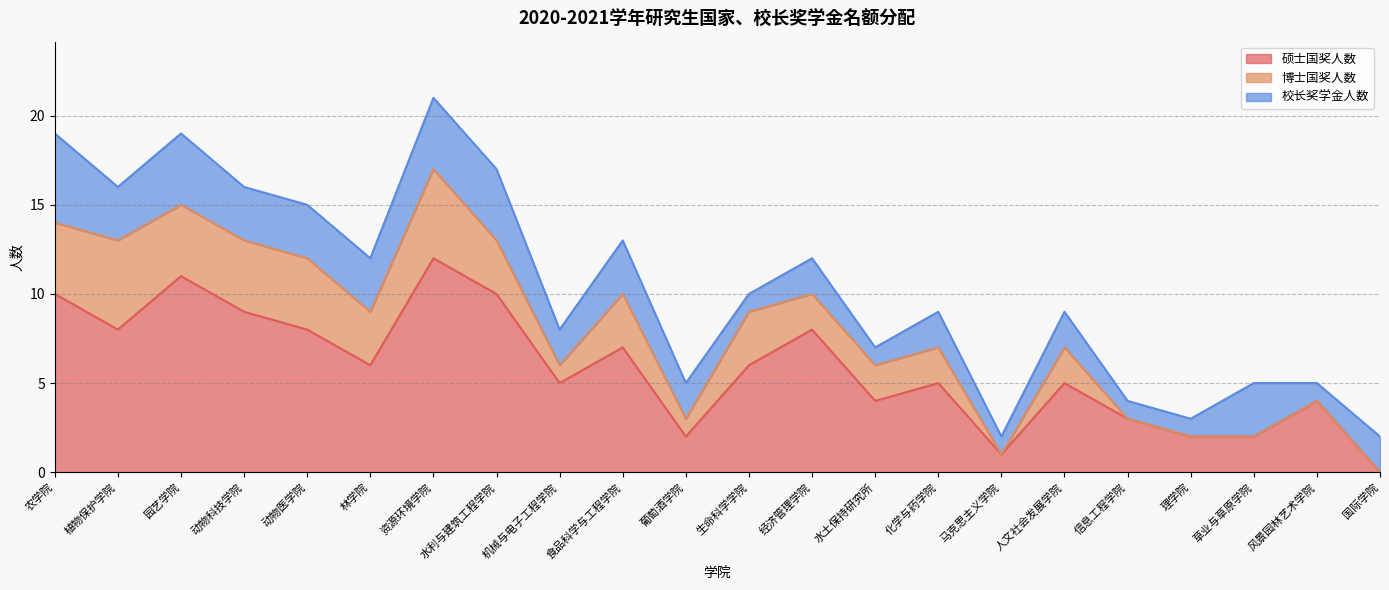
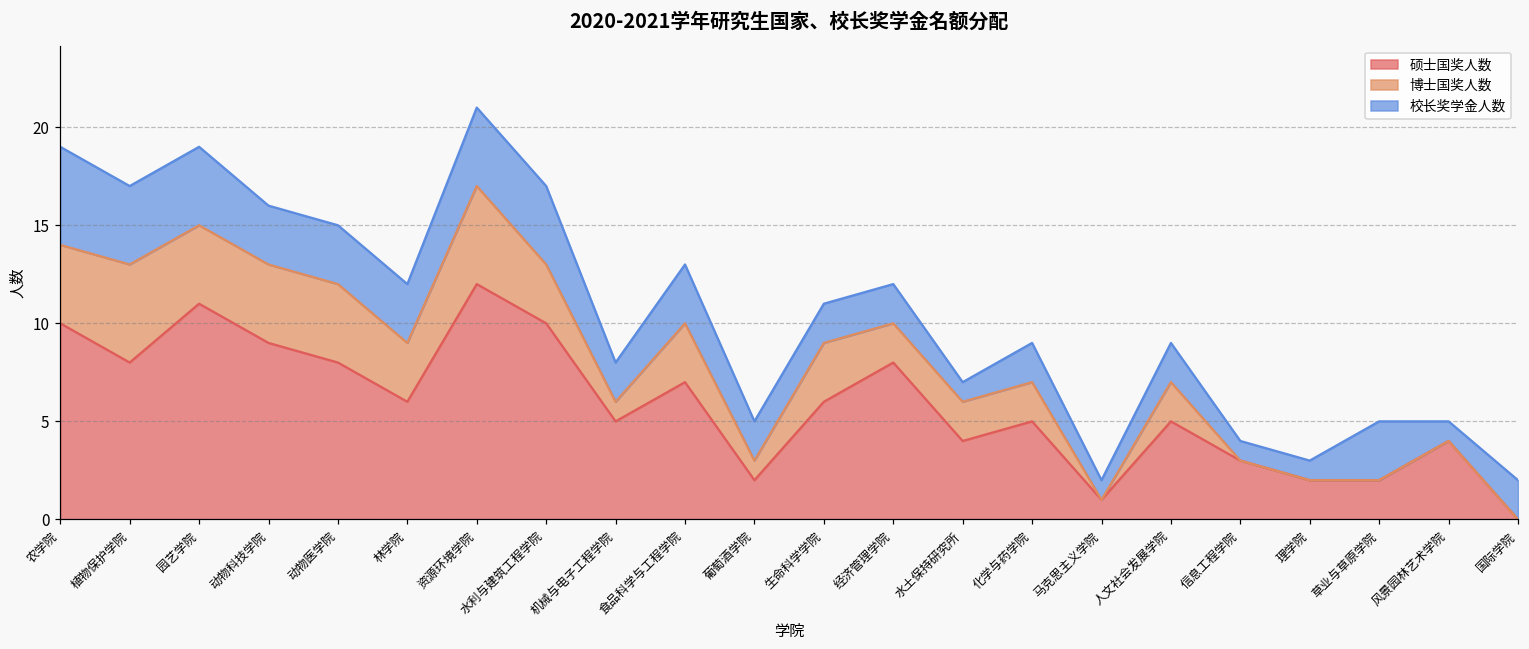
  {
    "校长奖学金人数": {
      "农学院": 5,
-     "植物保护学院": 3,
+     "植物保护学院": 4,
      "园艺学院": 4,
      "动物科技学院": 3,
      "动物医学院": 3,
      "林学院": 3,
      "资源环境学院": 4,
      "水利与建筑工程学院": 4,
      "机械与电子工程学院": 2,
      "食品科学与工程学院": 3,
      "葡萄酒学院": 2,
-     "生命科学学院": 1,
+     "生命科学学院": 2,
      "经济管理学院": 2,
      "水土保持研究所": 1,
      "化学与药学院": 2,
      "马克思主义学院": 1,
      "人文社会发展学院": 2,
      "信息工程学院": 1,
      "理学院": 1,
      "草业与草原学院": 3,
      "风景园林艺术学院": 1,
      "国际学院": 2
    }
  }
